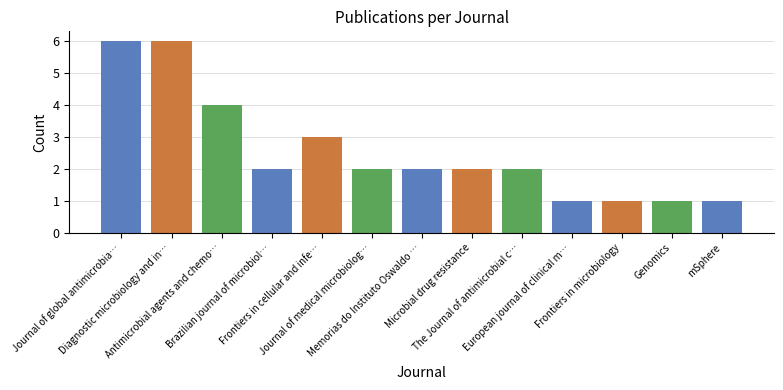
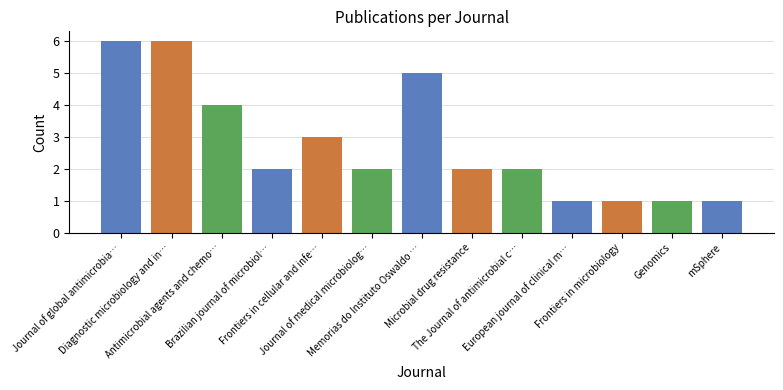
  {
    "Journal of global antimicrobia…": 6,
    "Diagnostic microbiology and in…": 6,
    "Antimicrobial agents and chemo…": 4,
    "Brazilian journal of microbiol…": 2,
    "Frontiers in cellular and infe…": 3,
    "Journal of medical microbiolog…": 2,
-   "Memorias do Instituto Oswaldo …": 2,
+   "Memorias do Instituto Oswaldo …": 5,
    "Microbial drug resistance": 2,
    "The Journal of antimicrobial c…": 2,
    "European journal of clinical m…": 1,
    "Frontiers in microbiology": 1,
    "Genomics": 1,
    "mSphere": 1
  }
